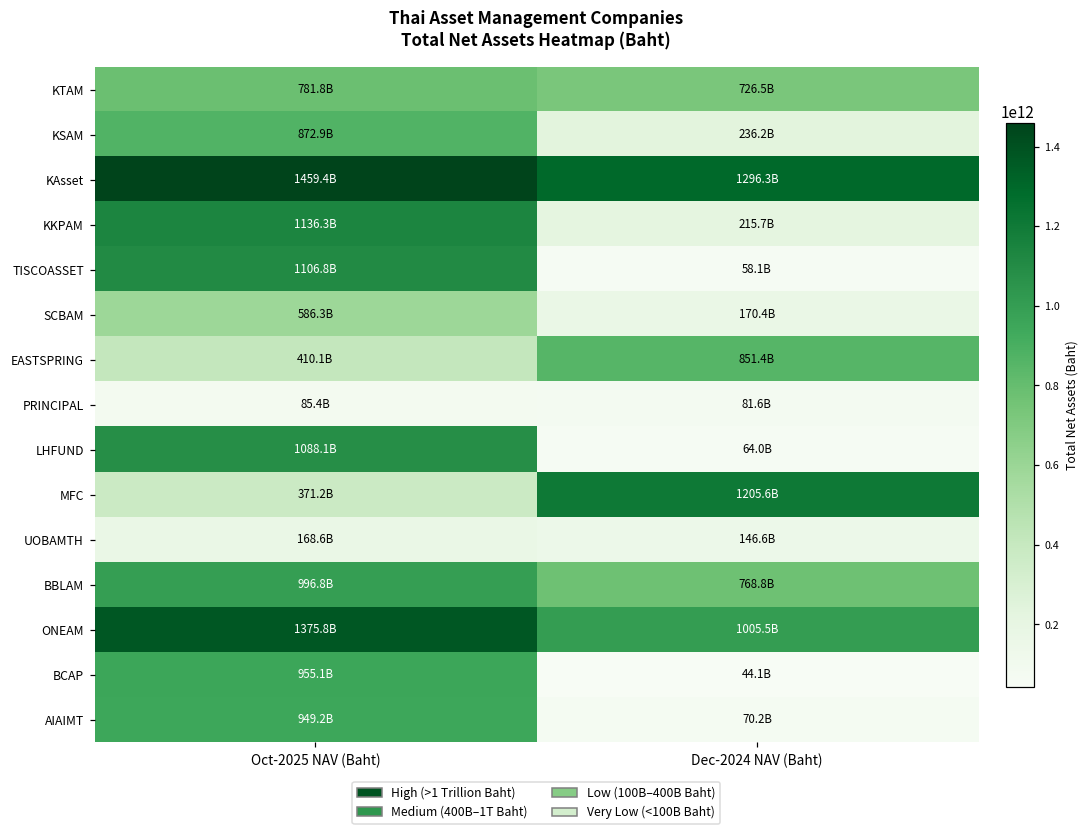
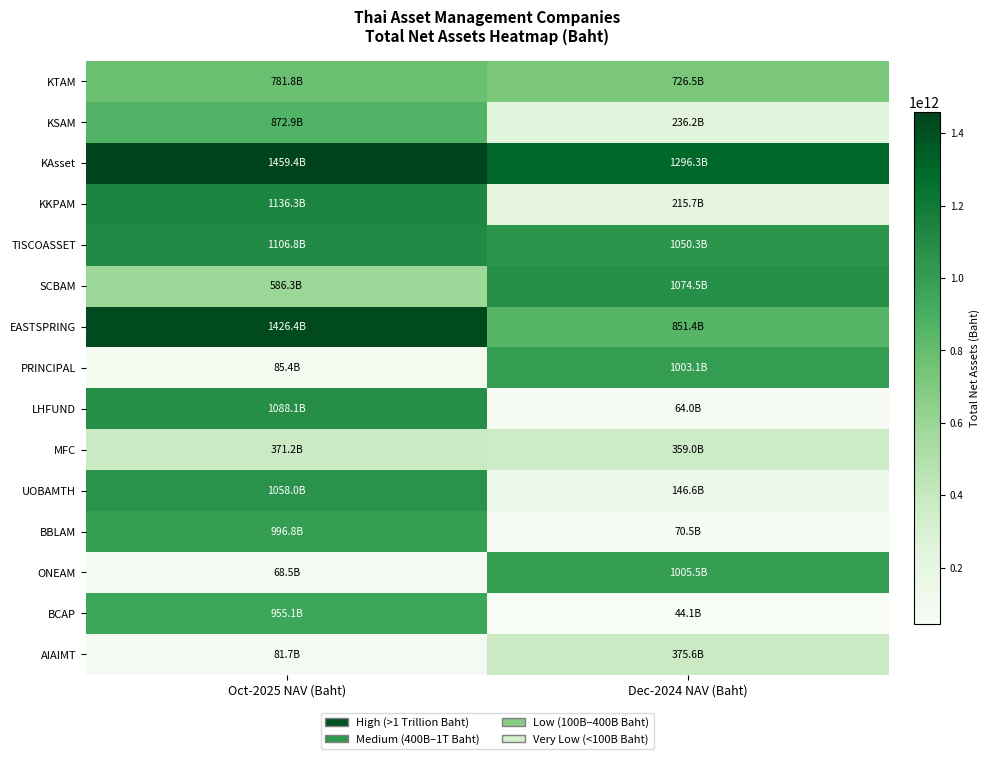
  {
    "KTAM": {
      "Oct-2025 NAV (Baht)": "781.8B",
      "Dec-2024 NAV (Baht)": "726.5B"
    },
    "KSAM": {
      "Oct-2025 NAV (Baht)": "872.9B",
      "Dec-2024 NAV (Baht)": "236.2B"
    },
    "KAsset": {
      "Oct-2025 NAV (Baht)": "1459.4B",
      "Dec-2024 NAV (Baht)": "1296.3B"
    },
    "KKPAM": {
      "Oct-2025 NAV (Baht)": "1136.3B",
      "Dec-2024 NAV (Baht)": "215.7B"
    },
    "TISCOASSET": {
      "Oct-2025 NAV (Baht)": "1106.8B",
-     "Dec-2024 NAV (Baht)": "58.1B"
+     "Dec-2024 NAV (Baht)": "1050.3B"
    },
    "SCBAM": {
      "Oct-2025 NAV (Baht)": "586.3B",
-     "Dec-2024 NAV (Baht)": "170.4B"
+     "Dec-2024 NAV (Baht)": "1074.5B"
    },
    "EASTSPRING": {
-     "Oct-2025 NAV (Baht)": "410.1B",
+     "Oct-2025 NAV (Baht)": "1426.4B",
      "Dec-2024 NAV (Baht)": "851.4B"
    },
    "PRINCIPAL": {
      "Oct-2025 NAV (Baht)": "85.4B",
-     "Dec-2024 NAV (Baht)": "81.6B"
+     "Dec-2024 NAV (Baht)": "1003.1B"
    },
    "LHFUND": {
      "Oct-2025 NAV (Baht)": "1088.1B",
      "Dec-2024 NAV (Baht)": "64.0B"
    },
    "MFC": {
      "Oct-2025 NAV (Baht)": "371.2B",
-     "Dec-2024 NAV (Baht)": "1205.6B"
+     "Dec-2024 NAV (Baht)": "359.0B"
    },
    "UOBAMTH": {
-     "Oct-2025 NAV (Baht)": "168.6B",
+     "Oct-2025 NAV (Baht)": "1058.0B",
      "Dec-2024 NAV (Baht)": "146.6B"
    },
    "BBLAM": {
      "Oct-2025 NAV (Baht)": "996.8B",
-     "Dec-2024 NAV (Baht)": "768.8B"
+     "Dec-2024 NAV (Baht)": "70.5B"
    },
    "ONEAM": {
-     "Oct-2025 NAV (Baht)": "1375.8B",
+     "Oct-2025 NAV (Baht)": "68.5B",
      "Dec-2024 NAV (Baht)": "1005.5B"
    },
    "BCAP": {
      "Oct-2025 NAV (Baht)": "955.1B",
      "Dec-2024 NAV (Baht)": "44.1B"
    },
    "AIAIMT": {
-     "Oct-2025 NAV (Baht)": "949.2B",
-     "Dec-2024 NAV (Baht)": "70.2B"
+     "Oct-2025 NAV (Baht)": "81.7B",
+     "Dec-2024 NAV (Baht)": "375.6B"
    }
  }
